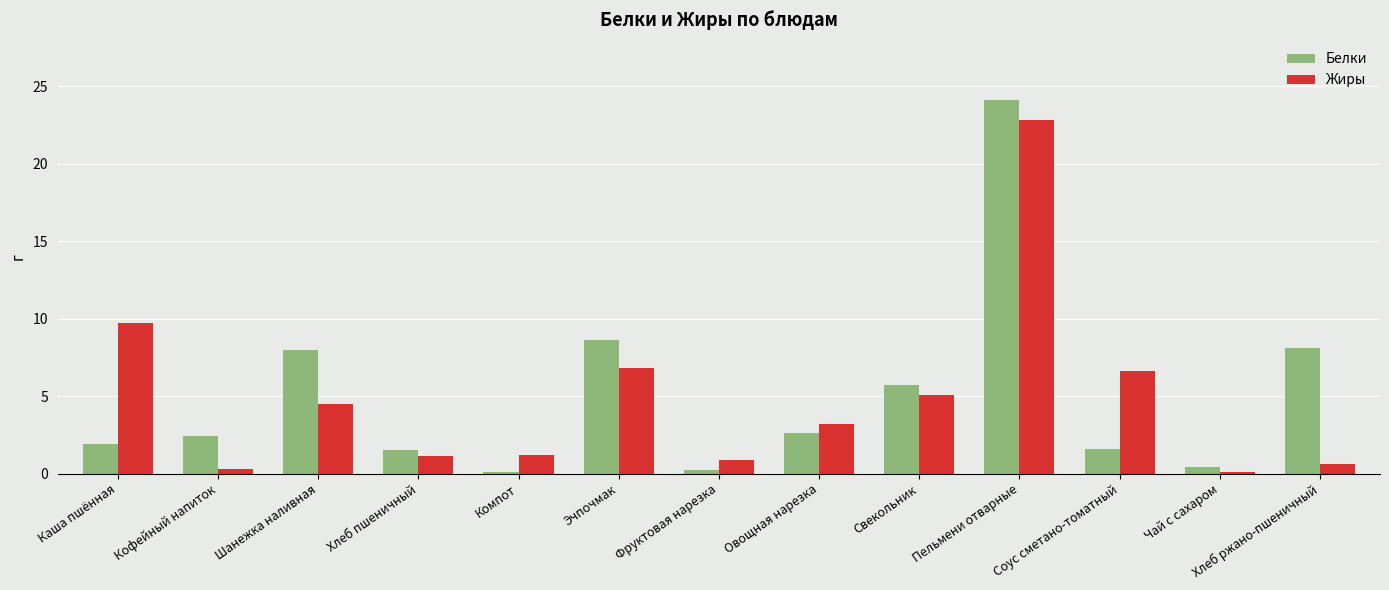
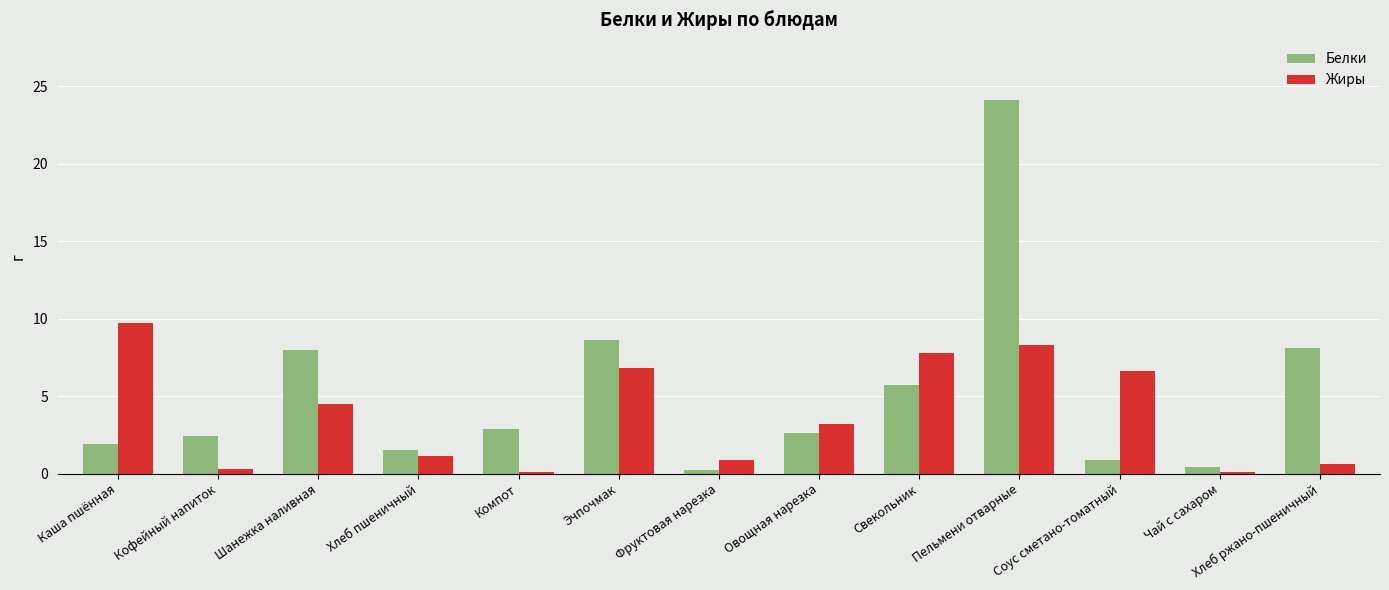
  {
    "Белки": {
      "Каша пшённая": 1.9,
      "Кофейный напиток": 2.4,
      "Шанежка наливная": 8.0,
      "Хлеб пшеничный": 1.5,
-     "Компот": 0.1,
+     "Компот": 2.9,
      "Эчпочмак": 8.6,
      "Фруктовая нарезка": 0.2,
      "Овощная нарезка": 2.6,
      "Свекольник": 5.7,
      "Пельмени отварные": 24.1,
-     "Соус сметано-томатный": 1.6,
+     "Соус сметано-томатный": 0.9,
      "Чай с сахаром": 0.4,
      "Хлеб ржано-пшеничный": 8.1
    },
    "Жиры": {
      "Каша пшённая": 9.7,
      "Кофейный напиток": 0.3,
      "Шанежка наливная": 4.5,
      "Хлеб пшеничный": 1.1,
-     "Компот": 1.2,
+     "Компот": 0.1,
      "Эчпочмак": 6.8,
      "Фруктовая нарезка": 0.9,
      "Овощная нарезка": 3.2,
-     "Свекольник": 5.1,
-     "Пельмени отварные": 22.8,
+     "Свекольник": 7.8,
+     "Пельмени отварные": 8.3,
      "Соус сметано-томатный": 6.6,
      "Хлеб ржано-пшеничный": 0.6
    }
  }
